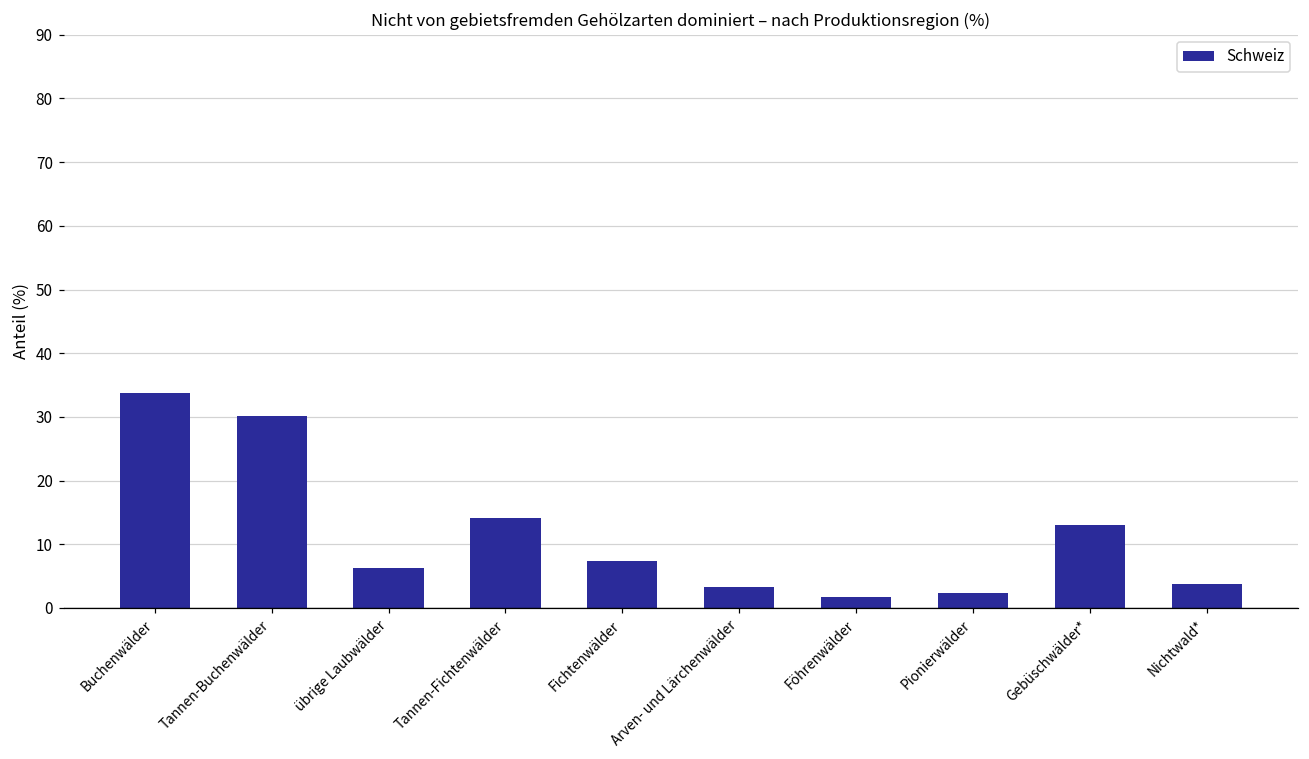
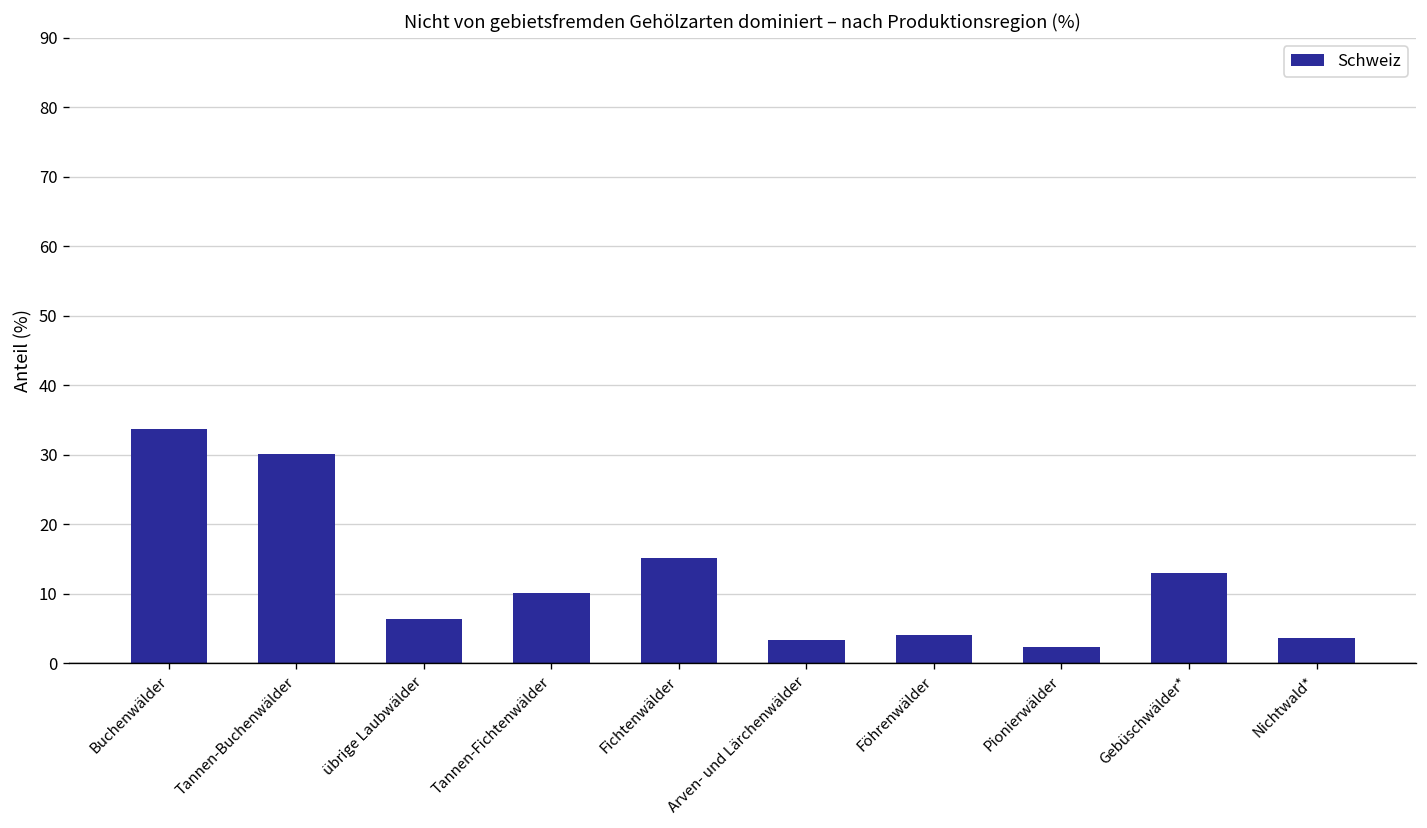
  {
    "Buchenwälder": 34,
    "Tannen-Buchenwälder": 30,
    "übrige Laubwälder": 6,
-   "Tannen-Fichtenwälder": 14,
-   "Fichtenwälder": 7,
+   "Tannen-Fichtenwälder": 10,
+   "Fichtenwälder": 15,
    "Arven- und Lärchenwälder": 3,
-   "Föhrenwälder": 2,
+   "Föhrenwälder": 4,
    "Pionierwälder": 2,
    "Gebüschwälder*": 13,
    "Nichtwald*": 4
  }
